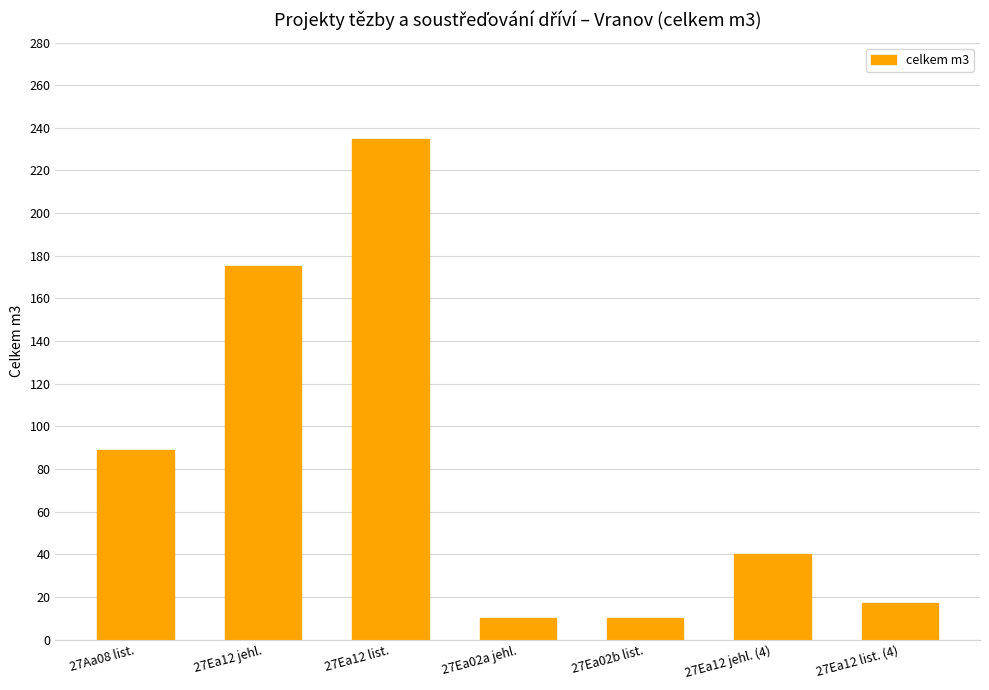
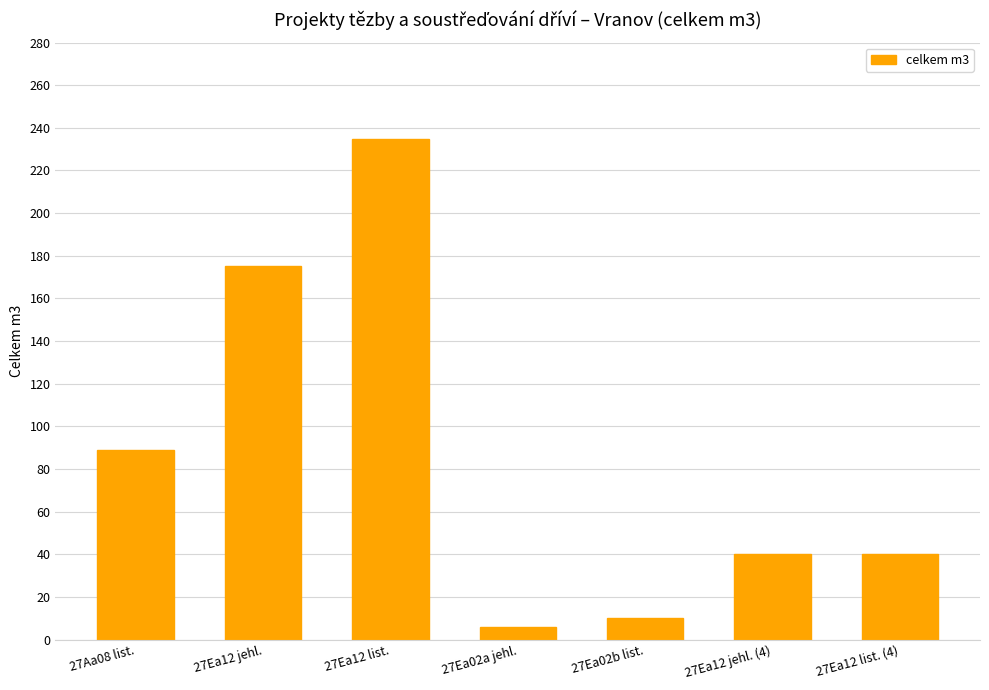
  {
    "27Aa08 list.": 89,
    "27Ea12 jehl.": 175,
    "27Ea12 list.": 235,
-   "27Ea02a jehl.": 10,
+   "27Ea02a jehl.": 6,
    "27Ea02b list.": 10,
    "27Ea12 jehl. (4)": 40,
-   "27Ea12 list. (4)": 17
+   "27Ea12 list. (4)": 40
  }
